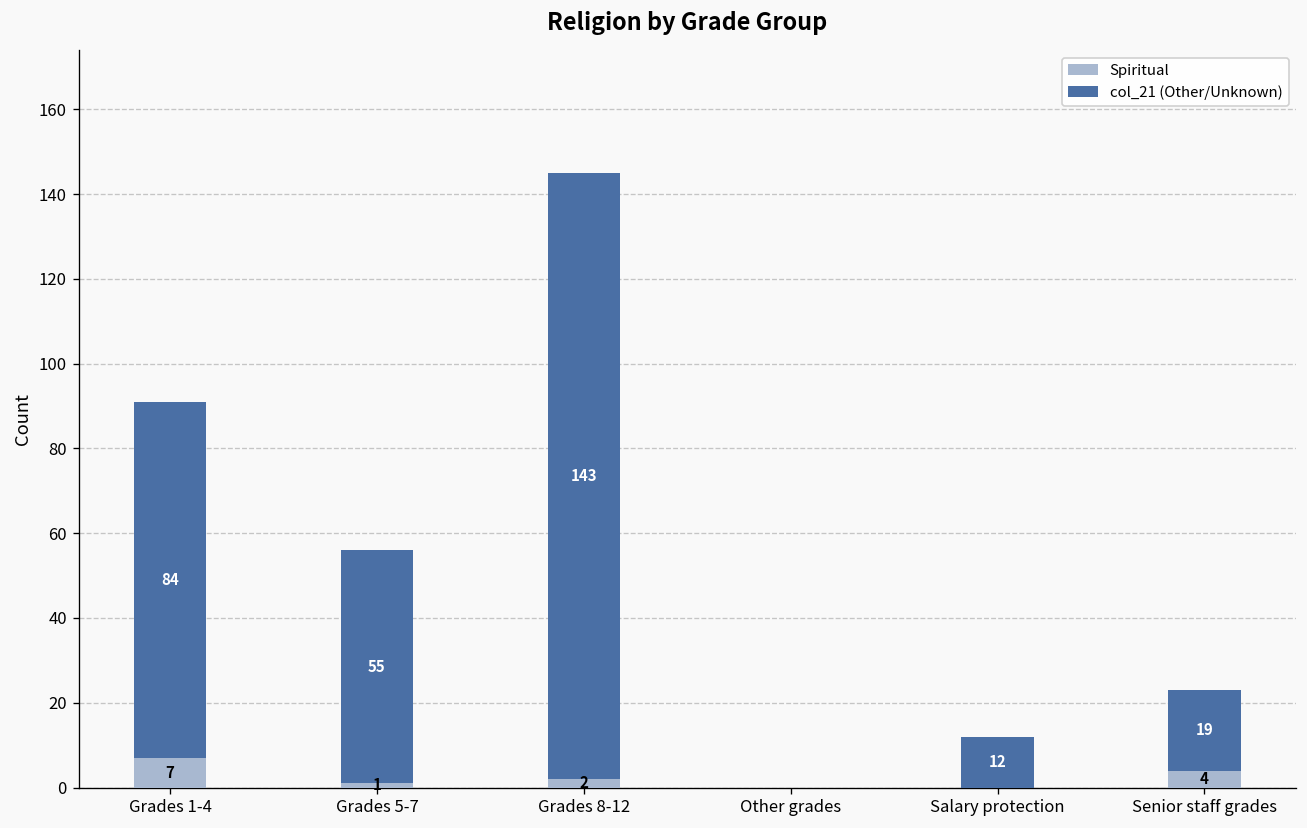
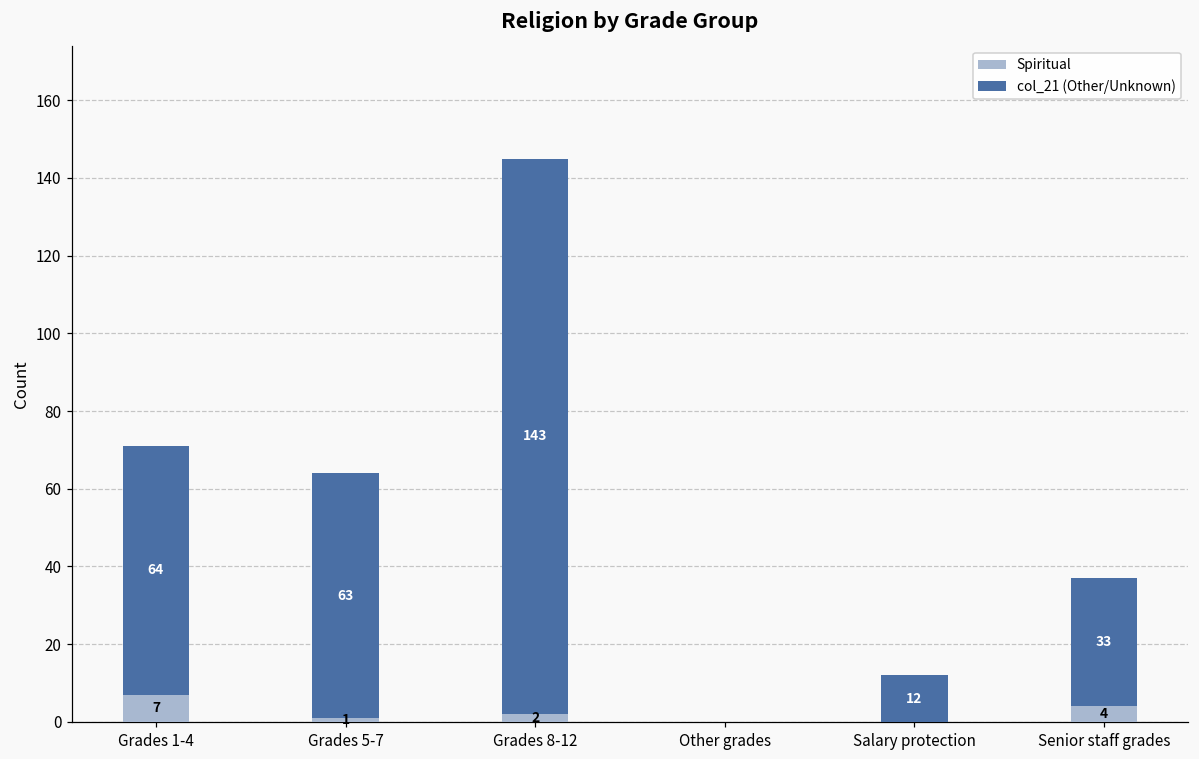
  {
    "Spiritual": {
      "Grades 1-4": 7,
      "Grades 5-7": 1,
      "Grades 8-12": 2,
      "Senior staff grades": 4
    },
    "col_21 (Other/Unknown)": {
-     "Grades 1-4": 84,
-     "Grades 5-7": 55,
+     "Grades 1-4": 64,
+     "Grades 5-7": 63,
      "Grades 8-12": 143,
      "Salary protection": 12,
-     "Senior staff grades": 19
+     "Senior staff grades": 33
    }
  }
